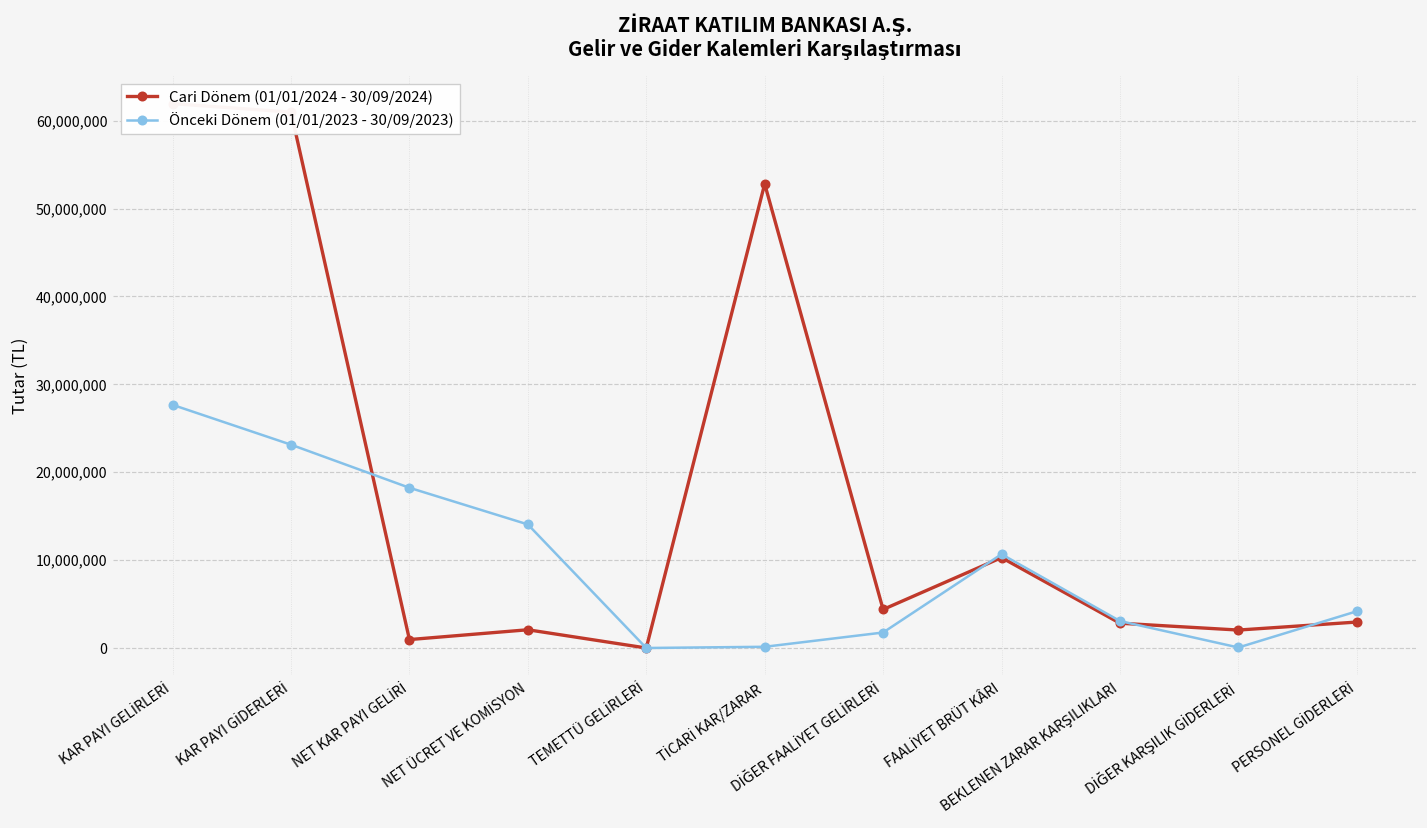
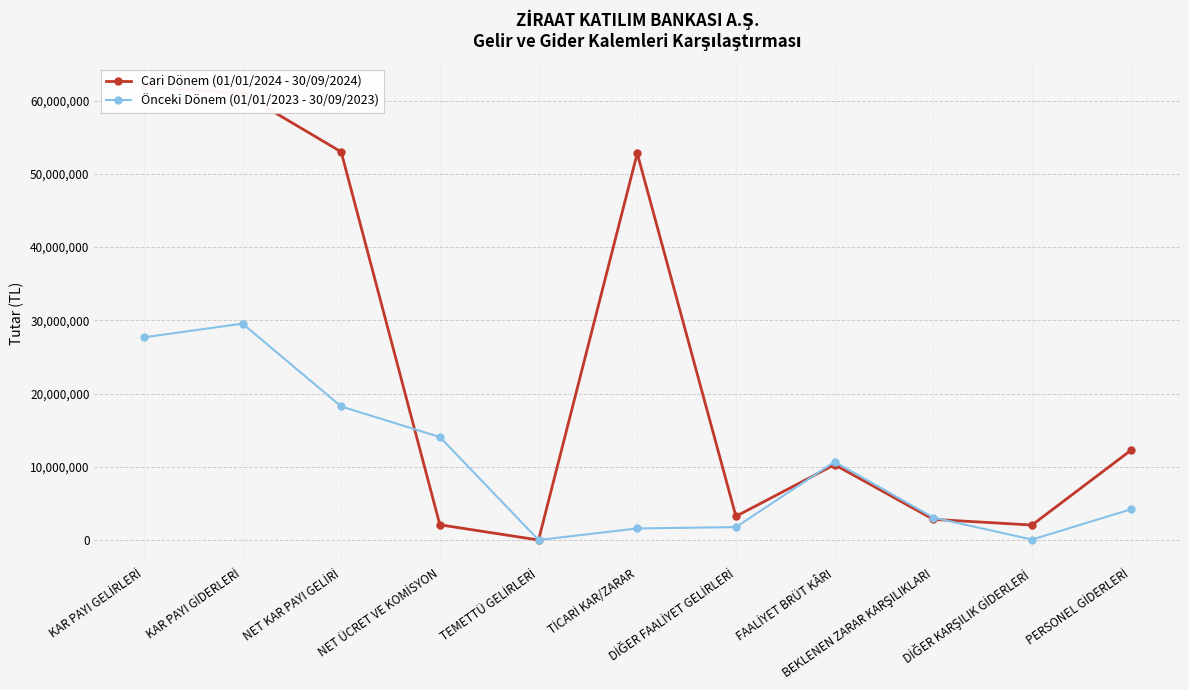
  {
    "Cari Dönem (01/01/2024 - 30/09/2024)": {
-     "NET KAR PAYI GELİRİ": "1,000,000",
+     "NET KAR PAYI GELİRİ": "53,000,000",
      "NET ÜCRET VE KOMİSYON": "2,000,000",
      "TİCARİ KAR/ZARAR": "53,000,000",
-     "DİĞER FAALİYET GELİRLERİ": "4,000,000",
+     "DİĞER FAALİYET GELİRLERİ": "3,000,000",
      "FAALİYET BRÜT KÂRI": "10,000,000",
      "DİĞER KARŞILIK GİDERLERİ": "2,000,000",
-     "PERSONEL GİDERLERİ": "3,000,000"
+     "PERSONEL GİDERLERİ": "12,000,000"
    },
    "Önceki Dönem (01/01/2023 - 30/09/2023)": {
      "KAR PAYI GELİRLERİ": "28,000,000",
-     "KAR PAYI GİDERLERİ": "23,000,000",
+     "KAR PAYI GİDERLERİ": "30,000,000",
      "NET KAR PAYI GELİRİ": "18,000,000",
      "NET ÜCRET VE KOMİSYON": "14,000,000",
-     "TİCARİ KAR/ZARAR": "0",
+     "TİCARİ KAR/ZARAR": "2,000,000",
      "DİĞER FAALİYET GELİRLERİ": "2,000,000",
      "FAALİYET BRÜT KÂRI": "11,000,000",
      "DİĞER KARŞILIK GİDERLERİ": "0",
      "PERSONEL GİDERLERİ": "4,000,000"
    }
  }
